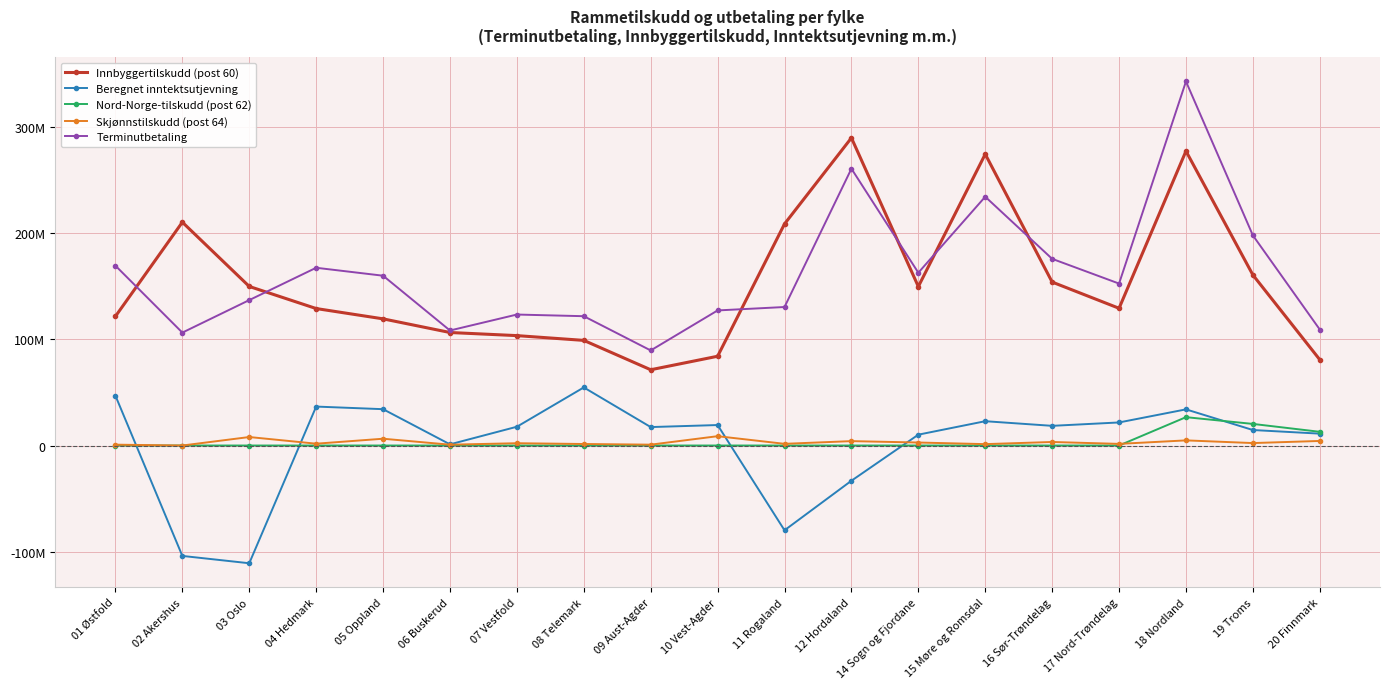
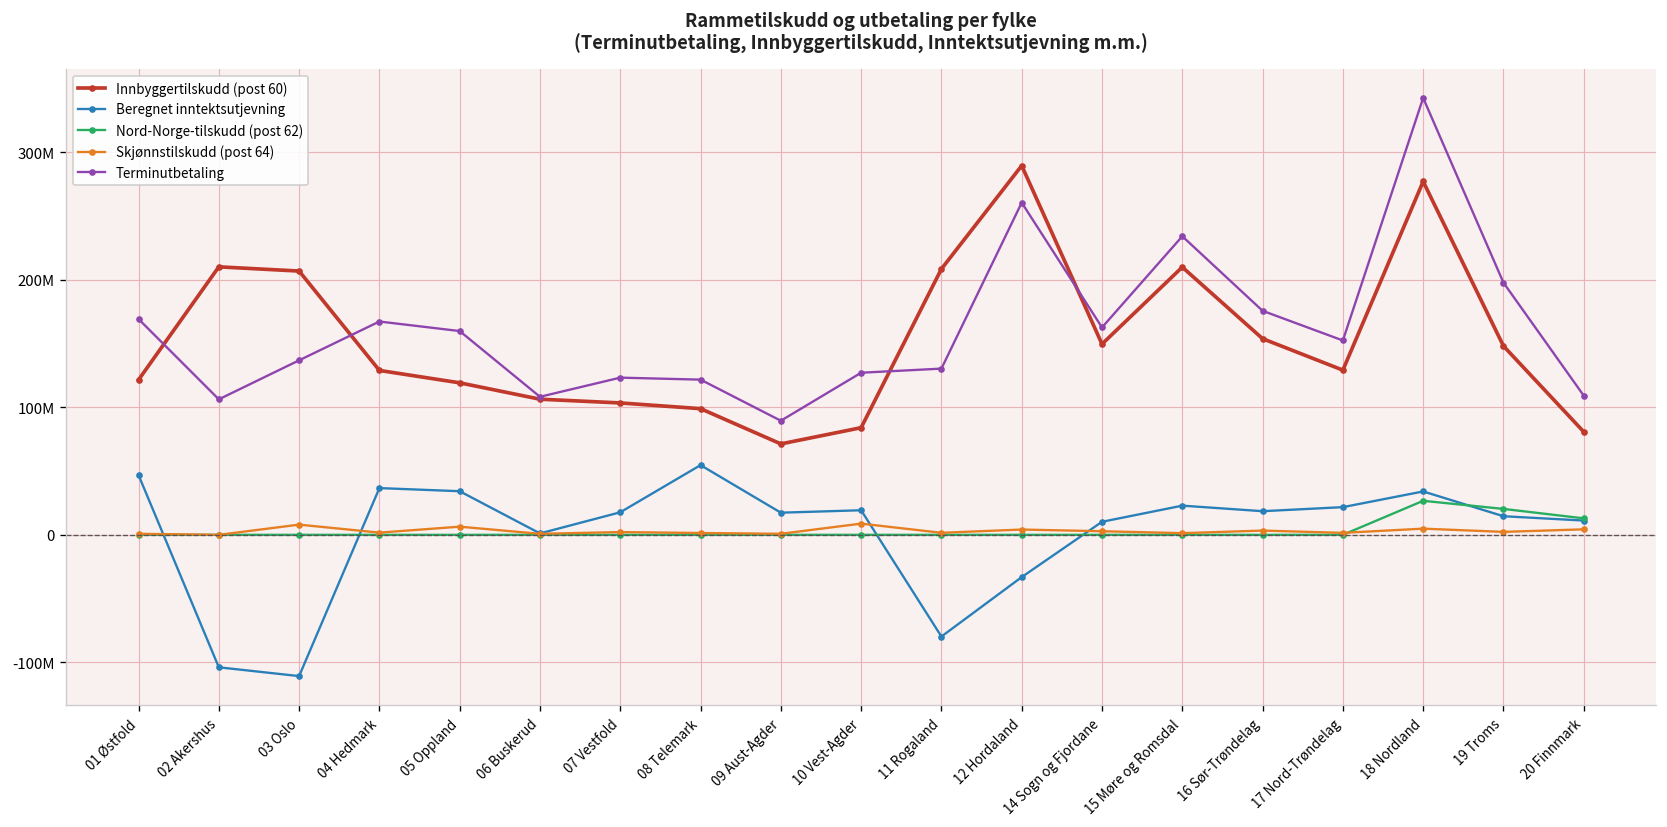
  {
    "Innbyggertilskudd (post 60)": {
      "01 Østfold": 122000000,
      "02 Akershus": 210000000,
-     "03 Oslo": 150000000,
+     "03 Oslo": 207000000,
      "04 Hedmark": 129000000,
      "05 Oppland": 119000000,
      "07 Vestfold": 103000000,
      "08 Telemark": 99000000,
      "09 Aust-Agder": 71000000,
      "10 Vest-Agder": 84000000,
      "11 Rogaland": 209000000,
      "12 Hordaland": 290000000,
      "14 Sogn og Fjordane": 150000000,
-     "15 Møre og Romsdal": 274000000,
+     "15 Møre og Romsdal": 210000000,
      "16 Sør-Trøndelag": 154000000,
      "17 Nord-Trøndelag": 129000000,
      "18 Nordland": 277000000,
-     "19 Troms": 161000000,
+     "19 Troms": 148000000,
      "20 Finnmark": 81000000
    },
    "Beregnet inntektsutjevning": {
      "01 Østfold": 47000000,
      "02 Akershus": -104000000,
      "03 Oslo": -111000000,
      "04 Hedmark": 37000000,
      "05 Oppland": 34000000,
      "07 Vestfold": 18000000,
      "08 Telemark": 55000000,
      "09 Aust-Agder": 17000000,
      "10 Vest-Agder": 19000000,
      "11 Rogaland": -80000000,
      "12 Hordaland": -33000000,
      "14 Sogn og Fjordane": 10000000,
      "15 Møre og Romsdal": 23000000,
      "16 Sør-Trøndelag": 19000000,
      "17 Nord-Trøndelag": 22000000,
      "18 Nordland": 34000000,
      "19 Troms": 15000000
    },
    "Nord-Norge-tilskudd (post 62)": {
      "03 Oslo": 0,
      "05 Oppland": 0,
      "10 Vest-Agder": 0,
      "12 Hordaland": 0,
      "14 Sogn og Fjordane": 0,
      "16 Sør-Trøndelag": 0,
      "18 Nordland": 27000000,
      "19 Troms": 20000000
    },
    "Skjønnstilskudd (post 64)": {
      "03 Oslo": 8000000,
      "05 Oppland": 6000000,
      "10 Vest-Agder": 9000000,
      "12 Hordaland": 4000000,
      "14 Sogn og Fjordane": 3000000,
      "16 Sør-Trøndelag": 3000000,
      "18 Nordland": 5000000,
      "19 Troms": 2000000,
      "20 Finnmark": 4000000
    },
    "Terminutbetaling": {
      "01 Østfold": 169000000,
      "02 Akershus": 106000000,
      "03 Oslo": 137000000,
      "04 Hedmark": 167000000,
      "05 Oppland": 160000000,
      "07 Vestfold": 123000000,
      "08 Telemark": 122000000,
      "09 Aust-Agder": 90000000,
      "10 Vest-Agder": 127000000,
      "11 Rogaland": 130000000,
      "12 Hordaland": 261000000,
      "14 Sogn og Fjordane": 163000000,
      "15 Møre og Romsdal": 234000000,
      "16 Sør-Trøndelag": 176000000,
      "17 Nord-Trøndelag": 152000000,
      "18 Nordland": 343000000,
      "19 Troms": 198000000,
      "20 Finnmark": 109000000
    }
  }
